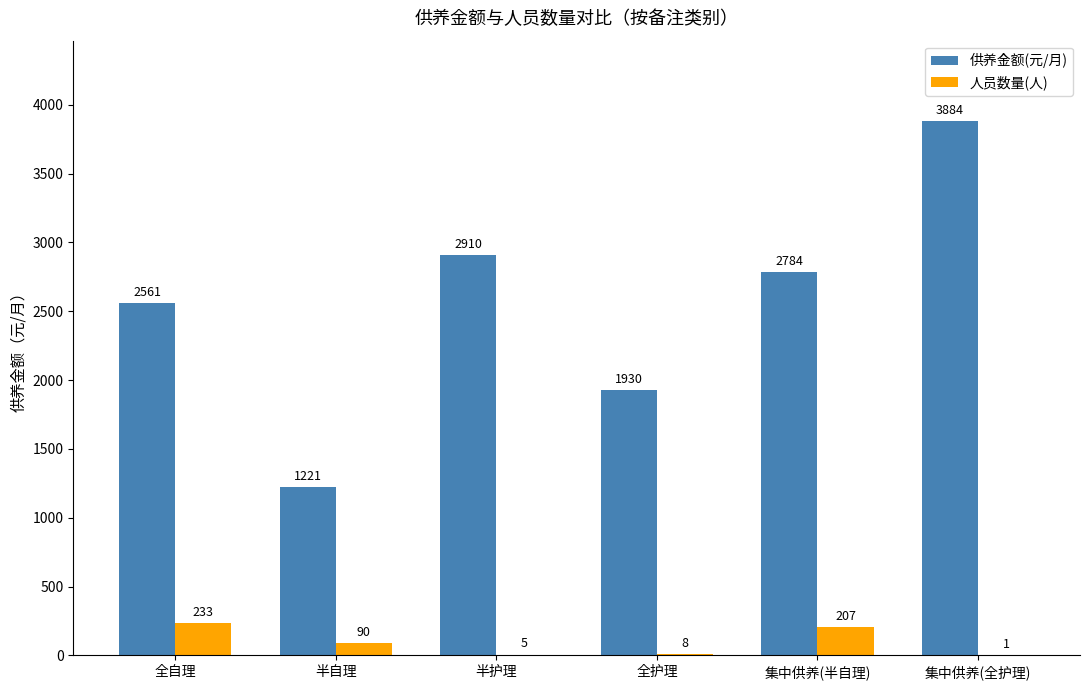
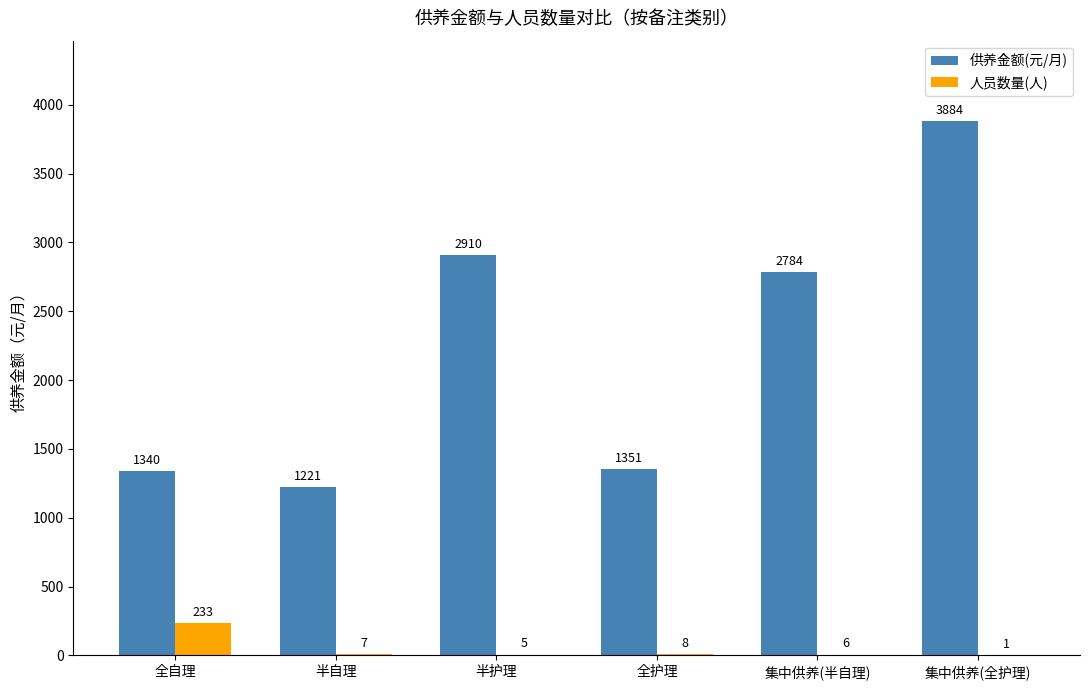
  {
    "供养金额(元/月)": {
-     "全自理": 2561,
+     "全自理": 1340,
      "半自理": 1221,
      "半护理": 2910,
-     "全护理": 1930,
+     "全护理": 1351,
      "集中供养(半自理)": 2784,
      "集中供养(全护理)": 3884
    },
    "人员数量(人)": {
      "全自理": 233,
-     "半自理": 90,
+     "半自理": 7,
      "半护理": 5,
      "全护理": 8,
-     "集中供养(半自理)": 207,
+     "集中供养(半自理)": 6,
      "集中供养(全护理)": 1
    }
  }
